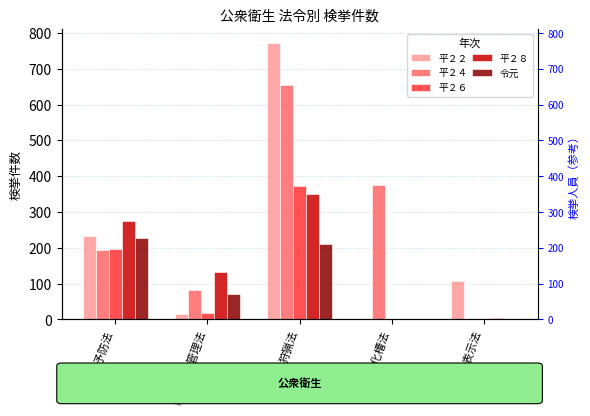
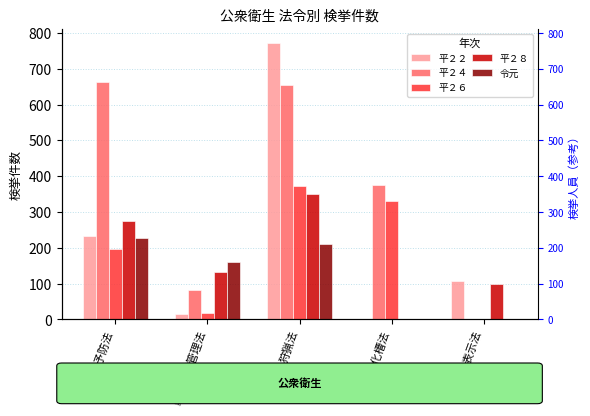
  {
    "平２２": {
      "狂犬病予防法": 230,
      "動物愛護管理法": 10,
      "狩猟法": 770,
      "食品表示法": 110
    },
    "平２４": {
-     "狂犬病予防法": 190,
+     "狂犬病予防法": 660,
      "動物愛護管理法": 80,
      "狩猟法": 660,
      "浄化槽法": 370
    },
    "平２６": {
      "狂犬病予防法": 200,
      "動物愛護管理法": 20,
      "狩猟法": 370,
-     "浄化槽法": 0
+     "浄化槽法": 330
    },
    "平２８": {
      "狂犬病予防法": 280,
      "動物愛護管理法": 130,
      "狩猟法": 350,
-     "食品表示法": 0
+     "食品表示法": 100
    },
    "令元": {
      "狂犬病予防法": 230,
-     "動物愛護管理法": 70,
+     "動物愛護管理法": 160,
      "狩猟法": 210,
      "食品表示法": 0
    }
  }
